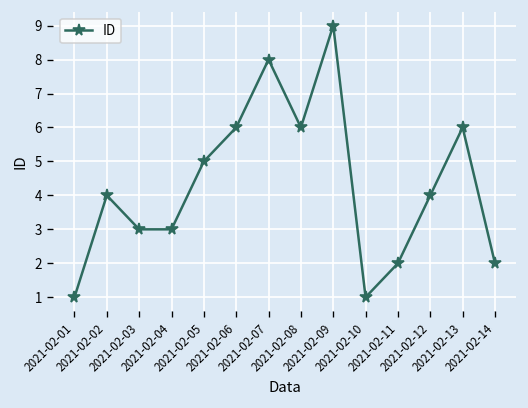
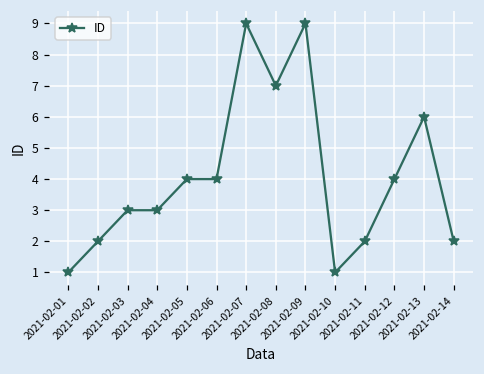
  {
    "2021-02-01": 1,
-   "2021-02-02": 4,
+   "2021-02-02": 2,
    "2021-02-03": 3,
    "2021-02-04": 3,
-   "2021-02-05": 5,
-   "2021-02-06": 6,
-   "2021-02-07": 8,
-   "2021-02-08": 6,
+   "2021-02-05": 4,
+   "2021-02-06": 4,
+   "2021-02-07": 9,
+   "2021-02-08": 7,
    "2021-02-09": 9,
    "2021-02-10": 1,
    "2021-02-11": 2,
    "2021-02-12": 4,
    "2021-02-13": 6,
    "2021-02-14": 2
  }
